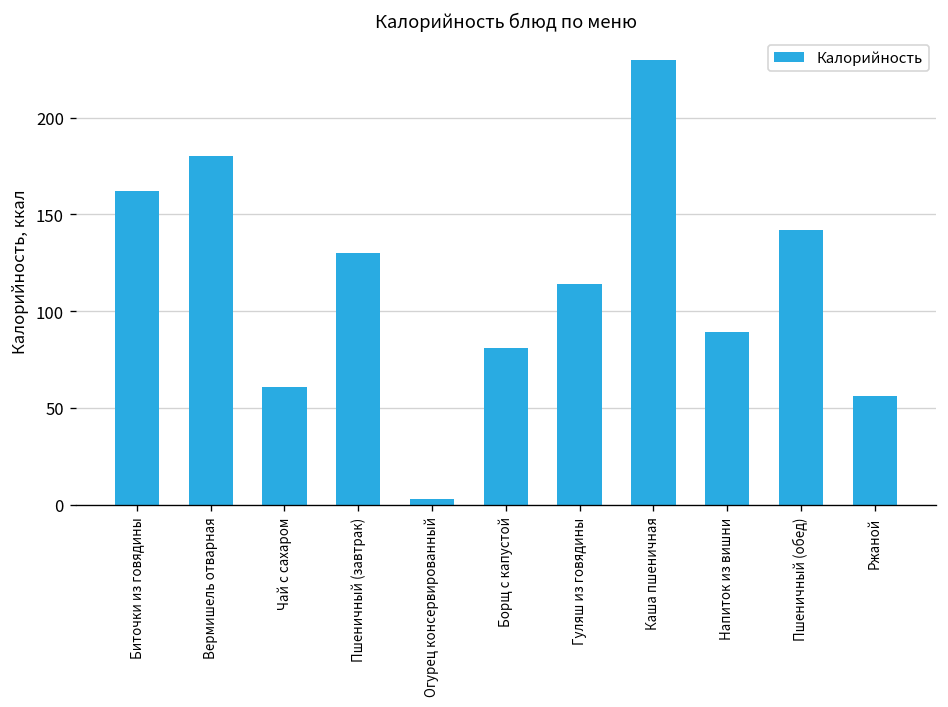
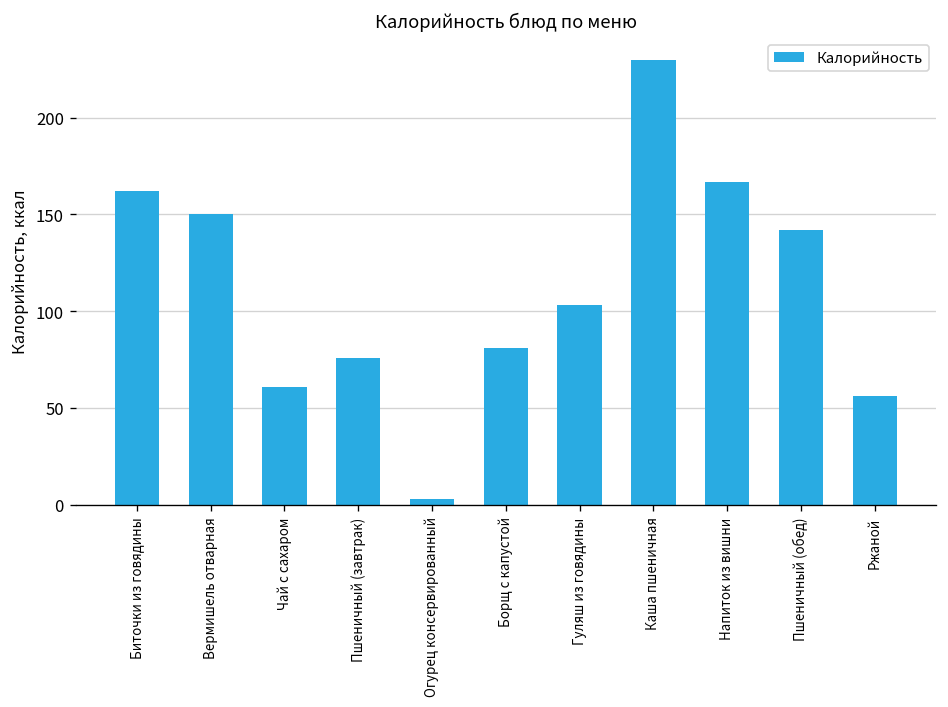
  {
    "Биточки из говядины": 162,
-   "Вермишель отварная": 180,
+   "Вермишель отварная": 150,
    "Чай с сахаром": 61,
-   "Пшеничный (завтрак)": 130,
+   "Пшеничный (завтрак)": 76,
    "Огурец консервированный": 3,
    "Борщ с капустой": 81,
-   "Гуляш из говядины": 114,
+   "Гуляш из говядины": 103,
    "Каша пшеничная": 230,
-   "Напиток из вишни": 89,
+   "Напиток из вишни": 167,
    "Пшеничный (обед)": 142,
    "Ржаной": 56
  }
